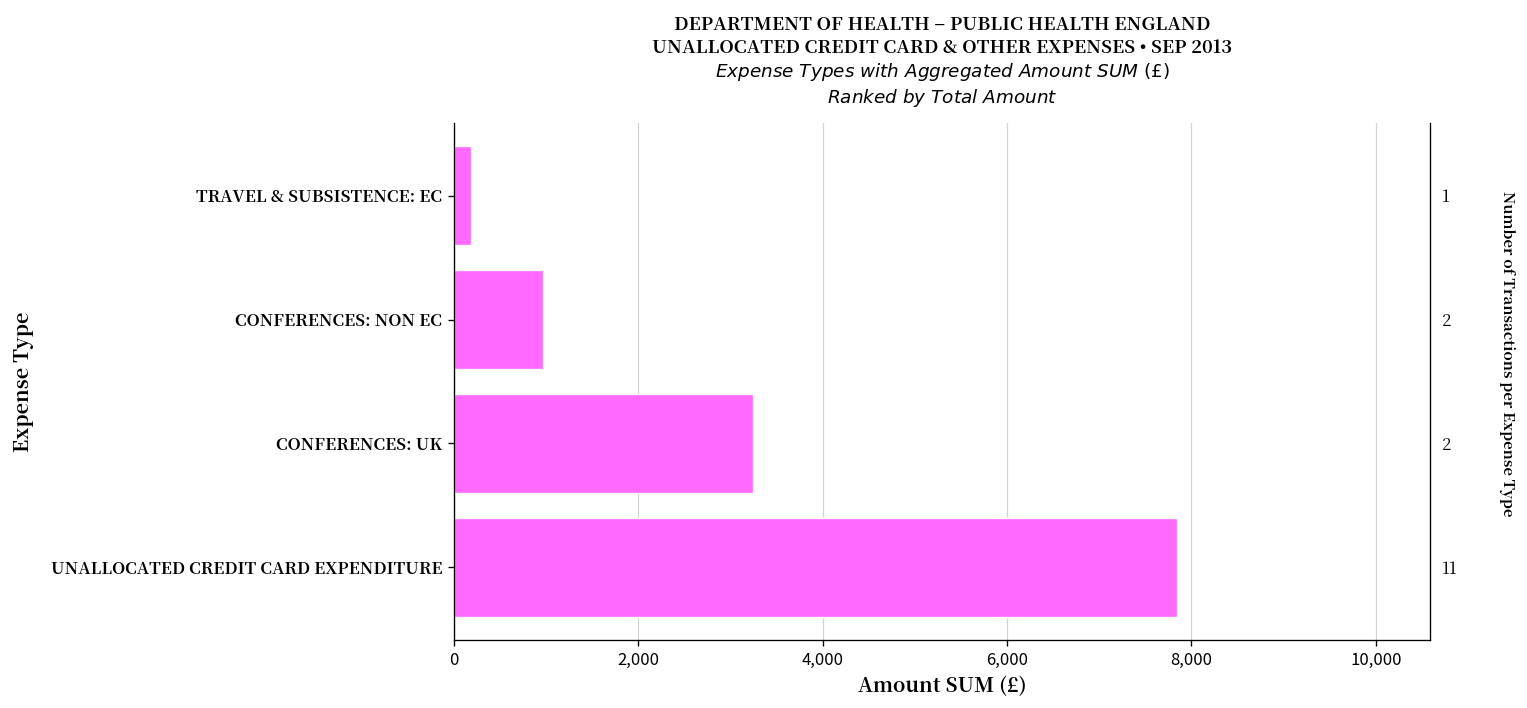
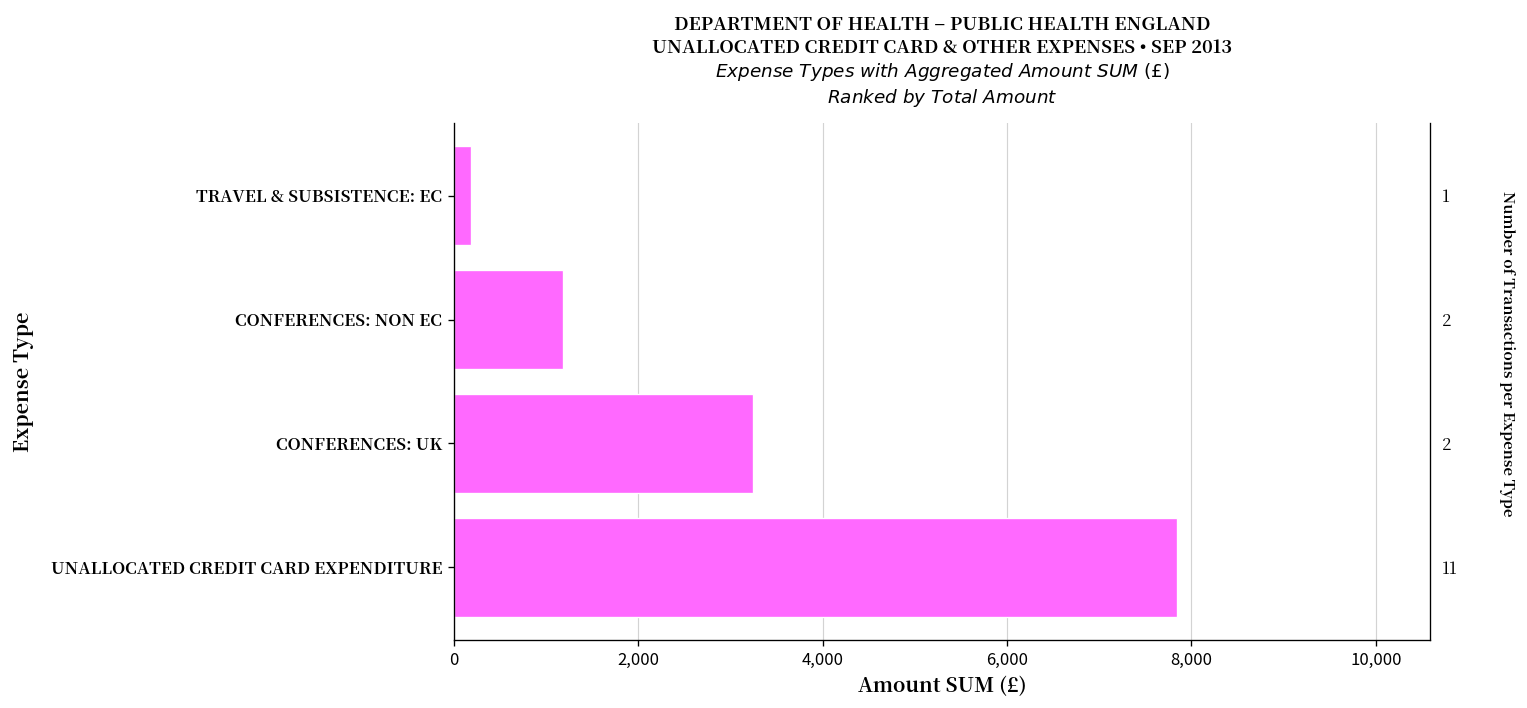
  {
    "TRAVEL & SUBSISTENCE: EC": "200",
-   "CONFERENCES: NON EC": "1,000",
+   "CONFERENCES: NON EC": "1,200",
    "CONFERENCES: UK": "3,200",
    "UNALLOCATED CREDIT CARD EXPENDITURE": "7,800"
  }
